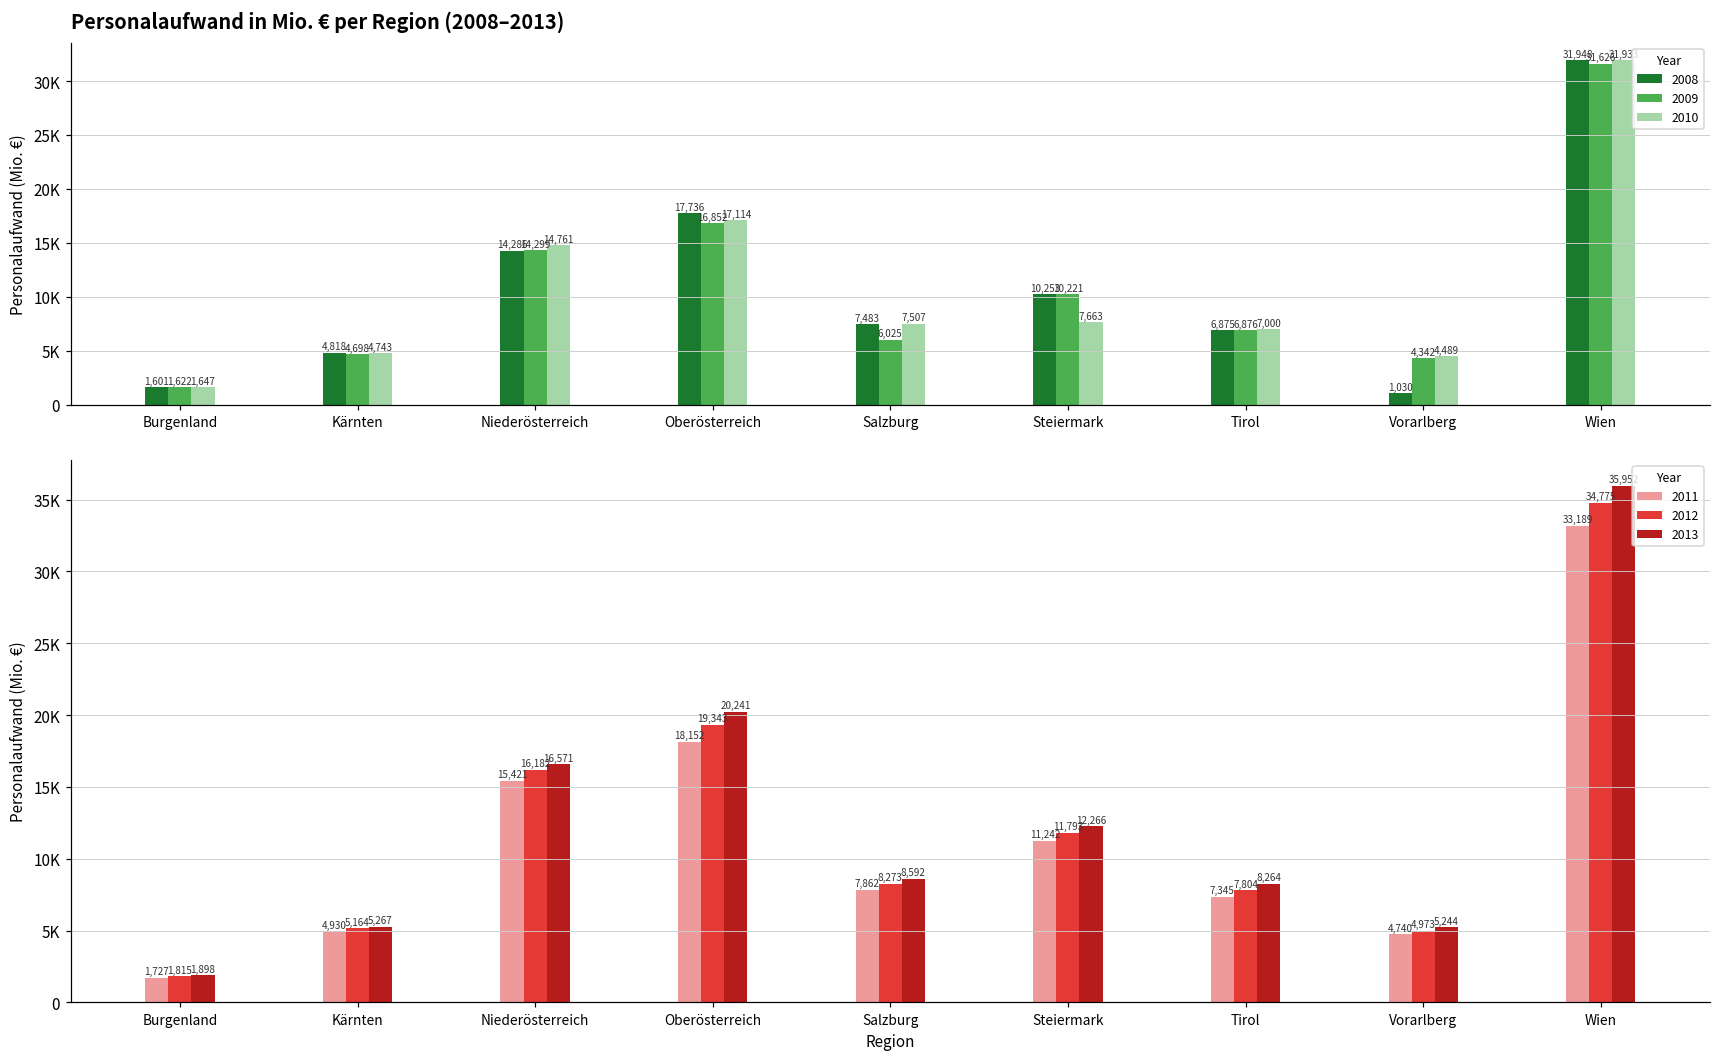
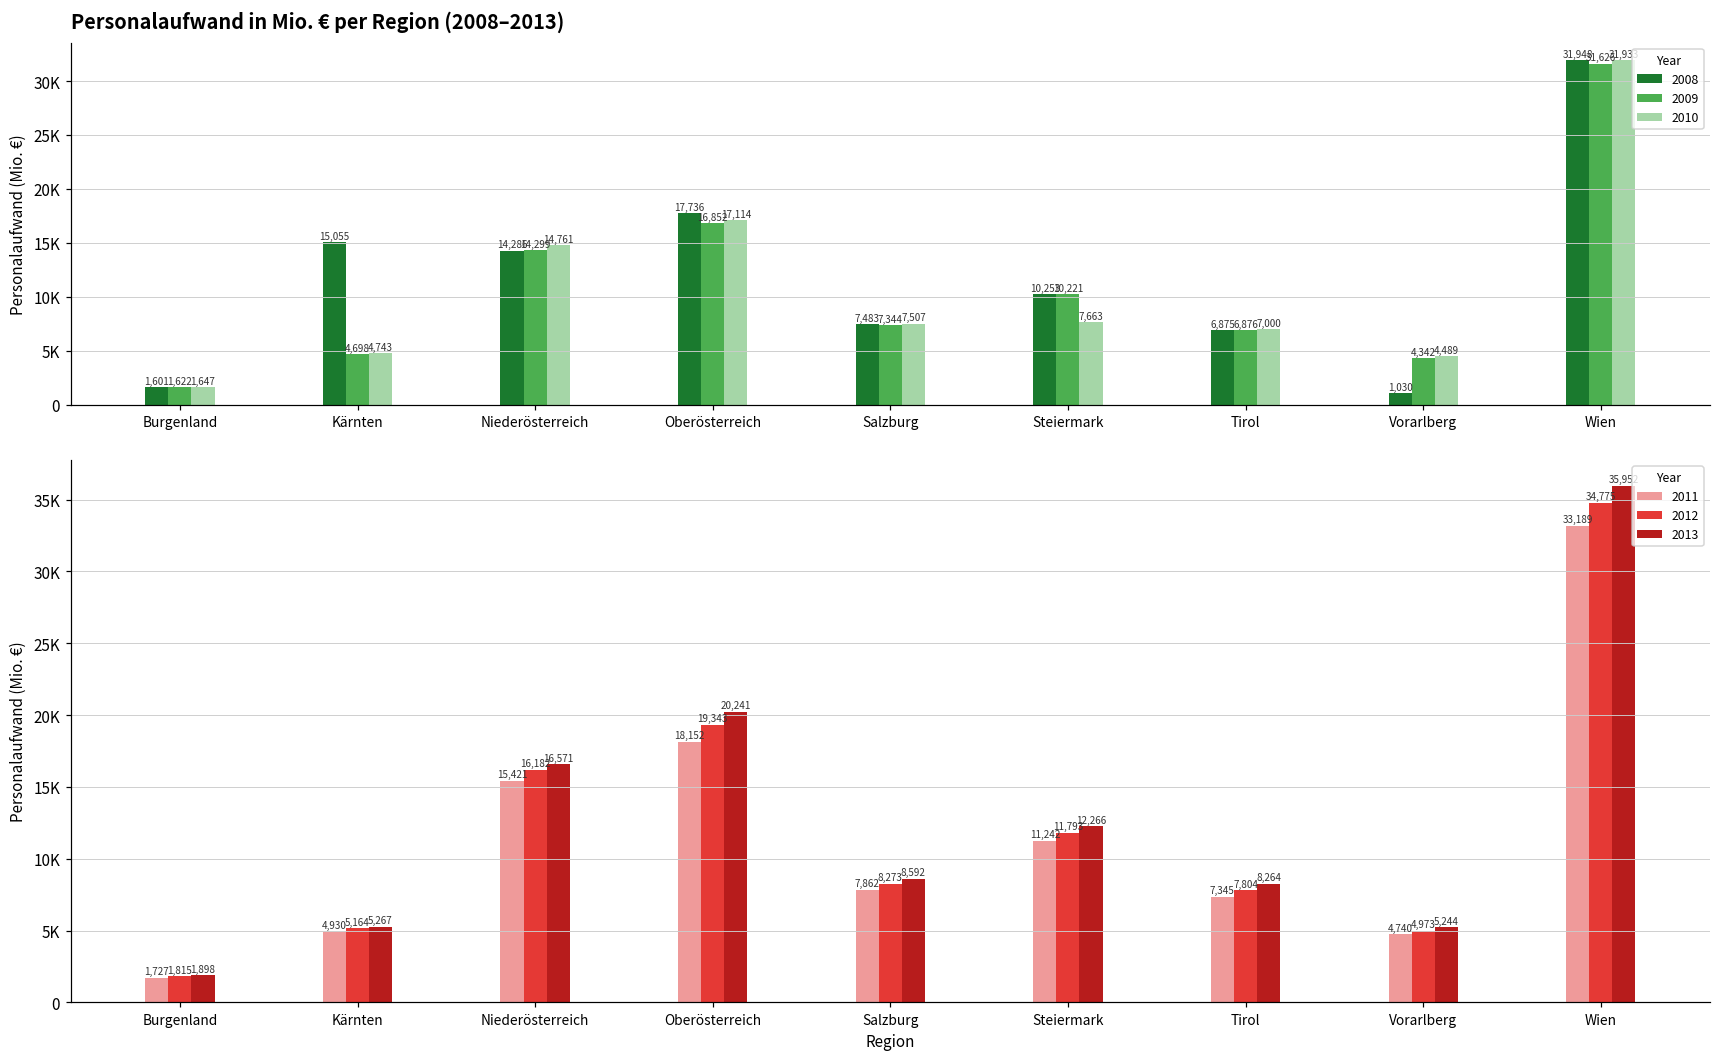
  {
    "Personalaufwand in Mio. € per Region (2008–2013)": {
      "2008": {
        "Burgenland": "1,601",
-       "Kärnten": "4,818",
+       "Kärnten": "15,055",
        "Oberösterreich": "17,736",
        "Salzburg": "7,483",
        "Tirol": "6,875",
        "Vorarlberg": "1,030"
      },
      "2009": {
        "Burgenland": "1,622",
        "Kärnten": "4,698",
-       "Salzburg": "6,025",
+       "Salzburg": "7,344",
        "Tirol": "6,876",
        "Vorarlberg": "4,342"
      },
      "2010": {
        "Burgenland": "1,647",
        "Kärnten": "4,743",
        "Niederösterreich": "14,761",
        "Salzburg": "7,507",
        "Steiermark": "7,663",
        "Tirol": "7,000",
        "Vorarlberg": "4,489"
      }
    }
  }
